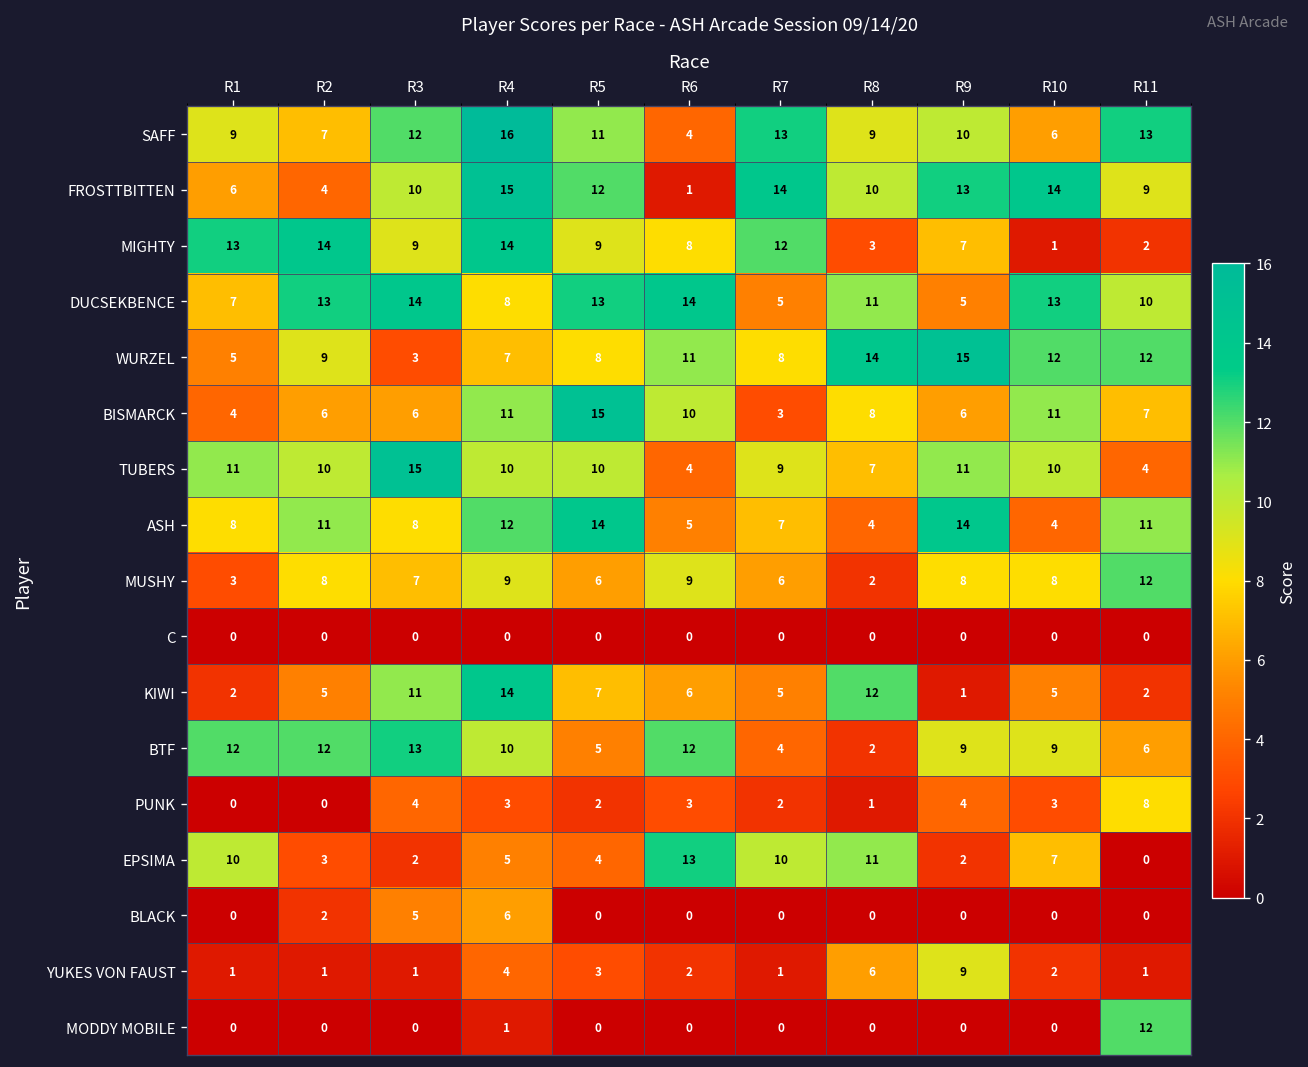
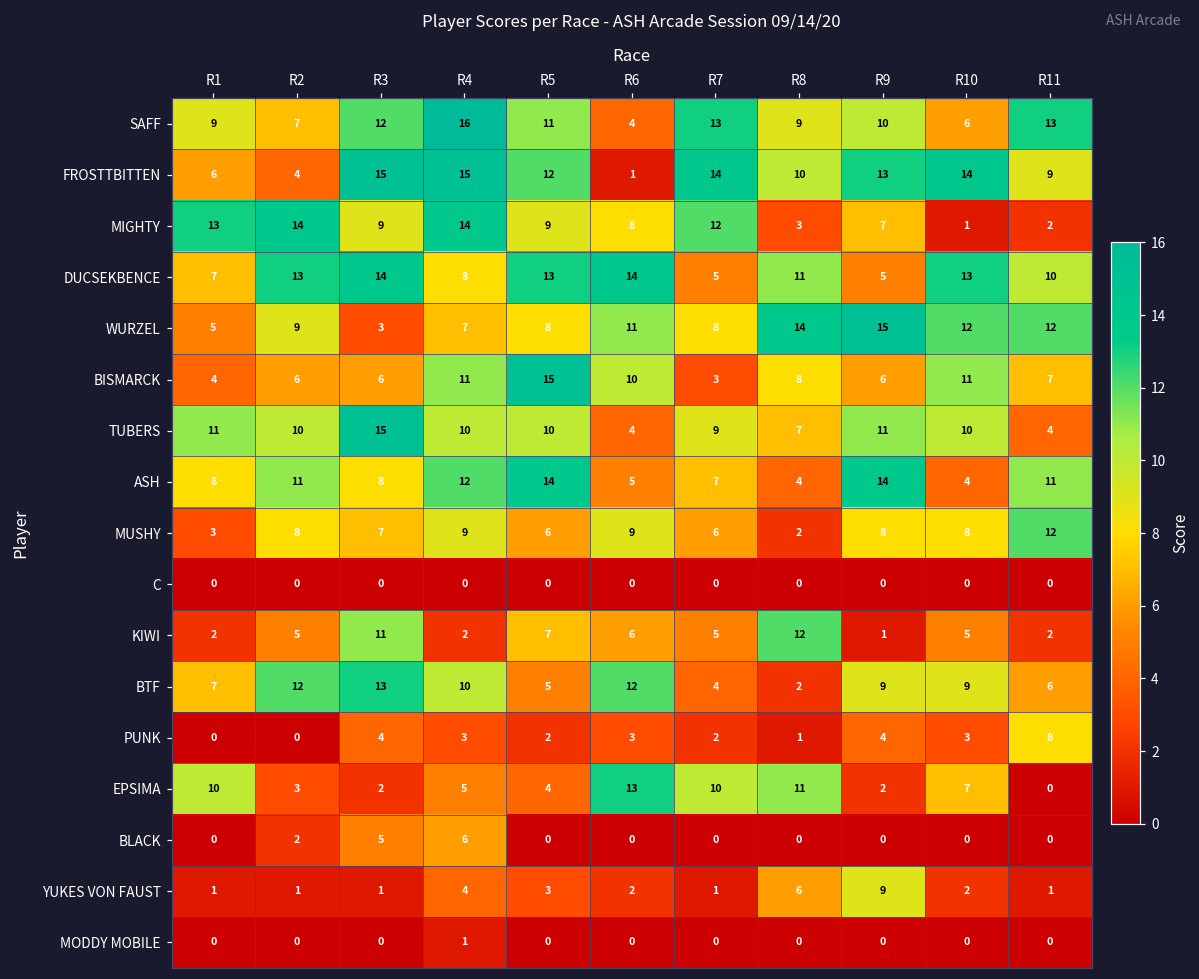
  {
    "SAFF": {
      "R1": 9,
      "R2": 7,
      "R3": 12,
      "R4": 16,
      "R5": 11,
      "R6": 4,
      "R7": 13,
      "R8": 9,
      "R9": 10,
      "R10": 6,
      "R11": 13
    },
    "FROSTTBITTEN": {
      "R1": 6,
      "R2": 4,
-     "R3": 10,
+     "R3": 15,
      "R4": 15,
      "R5": 12,
      "R6": 1,
      "R7": 14,
      "R8": 10,
      "R9": 13,
      "R10": 14,
      "R11": 9
    },
    "MIGHTY": {
      "R1": 13,
      "R2": 14,
      "R3": 9,
      "R4": 14,
      "R5": 9,
      "R6": 8,
      "R7": 12,
      "R8": 3,
      "R9": 7,
      "R10": 1,
      "R11": 2
    },
    "DUCSEKBENCE": {
      "R1": 7,
      "R2": 13,
      "R3": 14,
      "R4": 8,
      "R5": 13,
      "R6": 14,
      "R7": 5,
      "R8": 11,
      "R9": 5,
      "R10": 13,
      "R11": 10
    },
    "WURZEL": {
      "R1": 5,
      "R2": 9,
      "R3": 3,
      "R4": 7,
      "R5": 8,
      "R6": 11,
      "R7": 8,
      "R8": 14,
      "R9": 15,
      "R10": 12,
      "R11": 12
    },
    "BISMARCK": {
      "R1": 4,
      "R2": 6,
      "R3": 6,
      "R4": 11,
      "R5": 15,
      "R6": 10,
      "R7": 3,
      "R8": 8,
      "R9": 6,
      "R10": 11,
      "R11": 7
    },
    "TUBERS": {
      "R1": 11,
      "R2": 10,
      "R3": 15,
      "R4": 10,
      "R5": 10,
      "R6": 4,
      "R7": 9,
      "R8": 7,
      "R9": 11,
      "R10": 10,
      "R11": 4
    },
    "ASH": {
      "R1": 8,
      "R2": 11,
      "R3": 8,
      "R4": 12,
      "R5": 14,
      "R6": 5,
      "R7": 7,
      "R8": 4,
      "R9": 14,
      "R10": 4,
      "R11": 11
    },
    "MUSHY": {
      "R1": 3,
      "R2": 8,
      "R3": 7,
      "R4": 9,
      "R5": 6,
      "R6": 9,
      "R7": 6,
      "R8": 2,
      "R9": 8,
      "R10": 8,
      "R11": 12
    },
    "C": {
      "R1": 0,
      "R2": 0,
      "R3": 0,
      "R4": 0,
      "R5": 0,
      "R6": 0,
      "R7": 0,
      "R8": 0,
      "R9": 0,
      "R10": 0,
      "R11": 0
    },
    "KIWI": {
      "R1": 2,
      "R2": 5,
      "R3": 11,
-     "R4": 14,
+     "R4": 2,
      "R5": 7,
      "R6": 6,
      "R7": 5,
      "R8": 12,
      "R9": 1,
      "R10": 5,
      "R11": 2
    },
    "BTF": {
-     "R1": 12,
+     "R1": 7,
      "R2": 12,
      "R3": 13,
      "R4": 10,
      "R5": 5,
      "R6": 12,
      "R7": 4,
      "R8": 2,
      "R9": 9,
      "R10": 9,
      "R11": 6
    },
    "PUNK": {
      "R1": 0,
      "R2": 0,
      "R3": 4,
      "R4": 3,
      "R5": 2,
      "R6": 3,
      "R7": 2,
      "R8": 1,
      "R9": 4,
      "R10": 3,
      "R11": 8
    },
    "EPSIMA": {
      "R1": 10,
      "R2": 3,
      "R3": 2,
      "R4": 5,
      "R5": 4,
      "R6": 13,
      "R7": 10,
      "R8": 11,
      "R9": 2,
      "R10": 7,
      "R11": 0
    },
    "BLACK": {
      "R1": 0,
      "R2": 2,
      "R3": 5,
      "R4": 6,
      "R5": 0,
      "R6": 0,
      "R7": 0,
      "R8": 0,
      "R9": 0,
      "R10": 0,
      "R11": 0
    },
    "YUKES VON FAUST": {
      "R1": 1,
      "R2": 1,
      "R3": 1,
      "R4": 4,
      "R5": 3,
      "R6": 2,
      "R7": 1,
      "R8": 6,
      "R9": 9,
      "R10": 2,
      "R11": 1
    },
    "MODDY MOBILE": {
      "R1": 0,
      "R2": 0,
      "R3": 0,
      "R4": 1,
      "R5": 0,
      "R6": 0,
      "R7": 0,
      "R8": 0,
      "R9": 0,
      "R10": 0,
-     "R11": 12
+     "R11": 0
    }
  }
